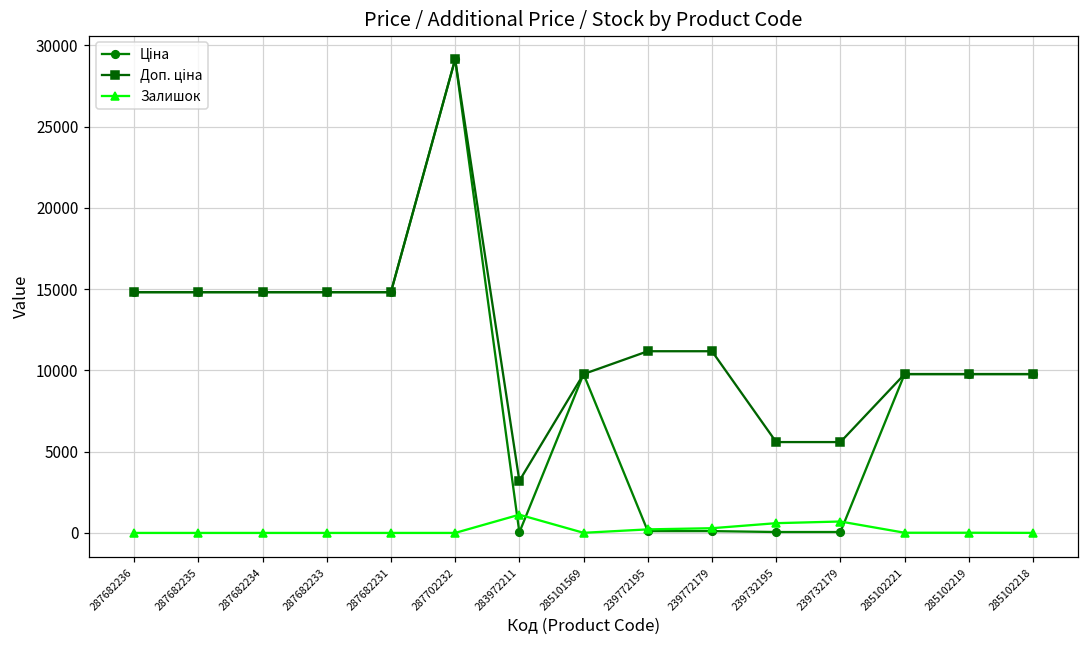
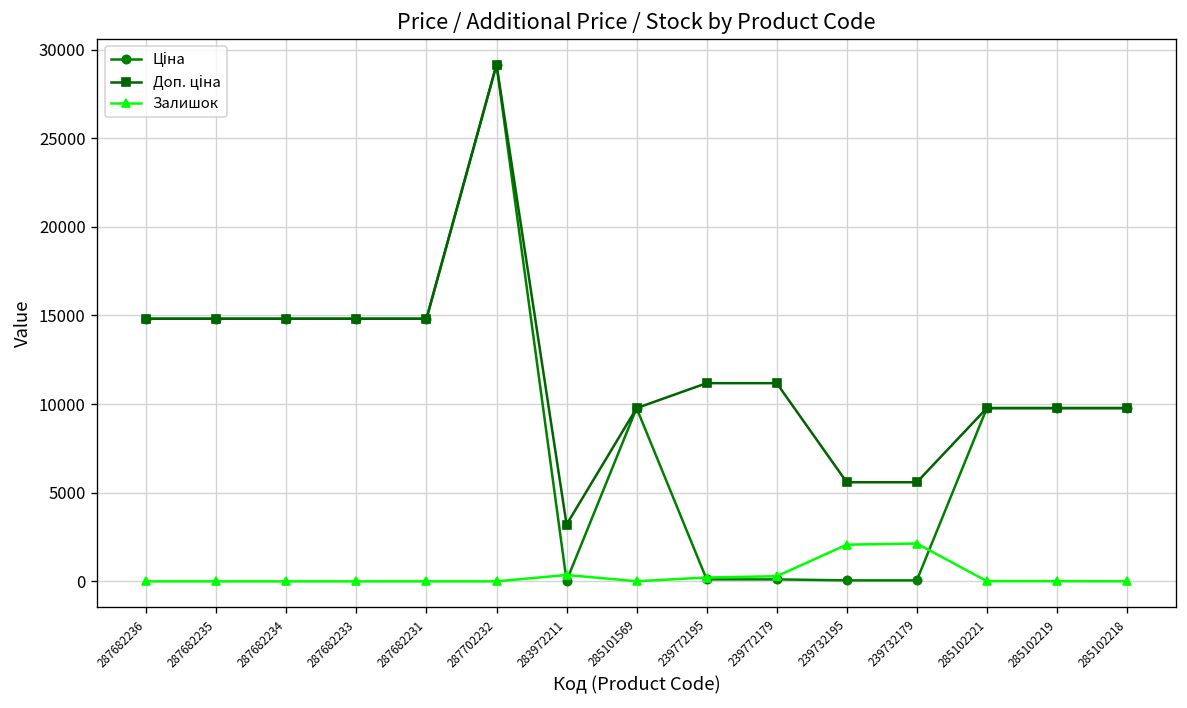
  {
    "Залишок": {
      "287682236": 0,
      "287682235": 0,
      "287682234": 0,
      "287682233": 0,
      "287682231": 0,
      "287702232": 0,
-     "283972211": 1100,
+     "283972211": 400,
      "285101569": 0,
      "239772179": 300,
-     "239732195": 600,
-     "239732179": 700,
+     "239732195": 2100,
+     "239732179": 2100,
      "285102221": 0,
      "285102219": 0,
      "285102218": 0
    }
  }
